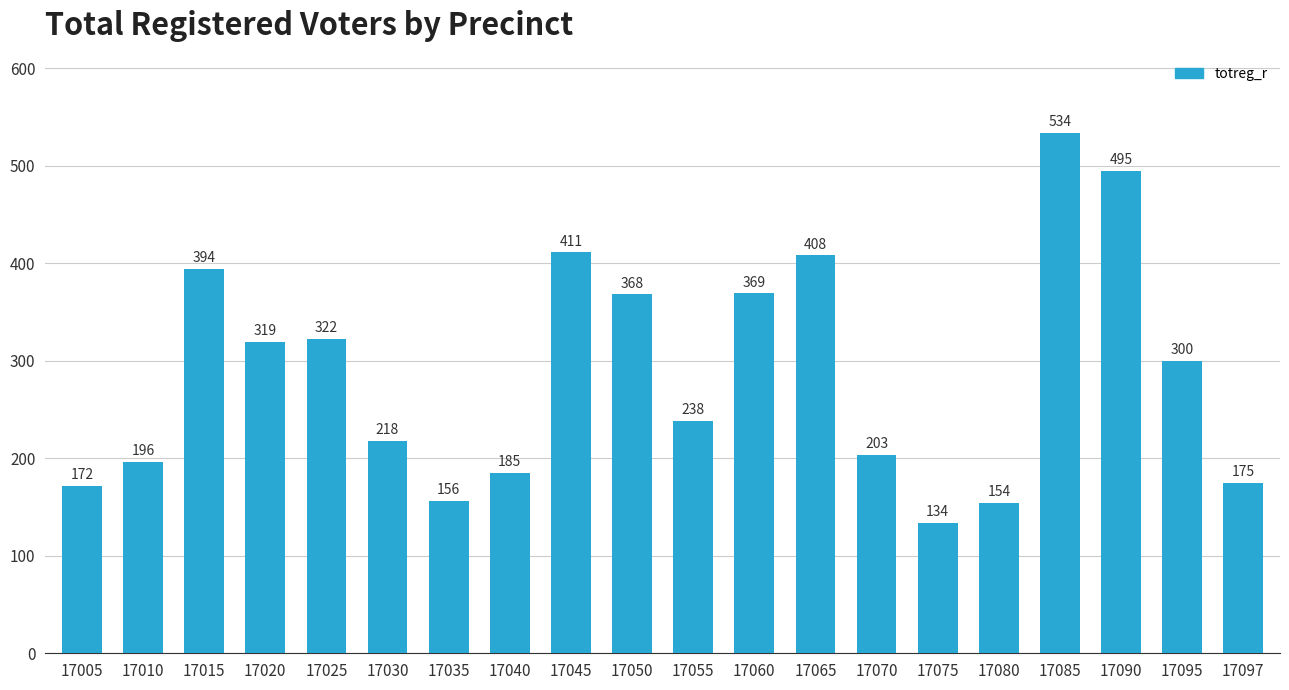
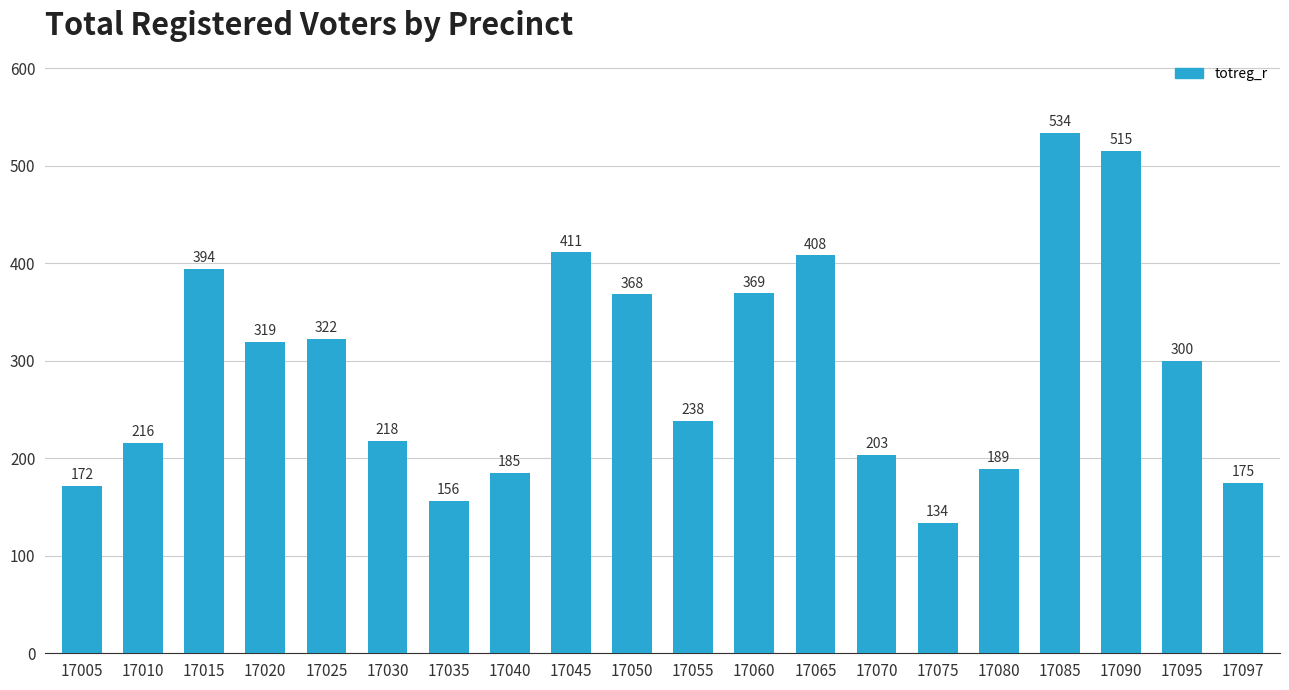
  {
    "17005": 172,
-   "17010": 196,
+   "17010": 216,
    "17015": 394,
    "17020": 319,
    "17025": 322,
    "17030": 218,
    "17035": 156,
    "17040": 185,
    "17045": 411,
    "17050": 368,
    "17055": 238,
    "17060": 369,
    "17065": 408,
    "17070": 203,
    "17075": 134,
-   "17080": 154,
+   "17080": 189,
    "17085": 534,
-   "17090": 495,
+   "17090": 515,
    "17095": 300,
    "17097": 175
  }
